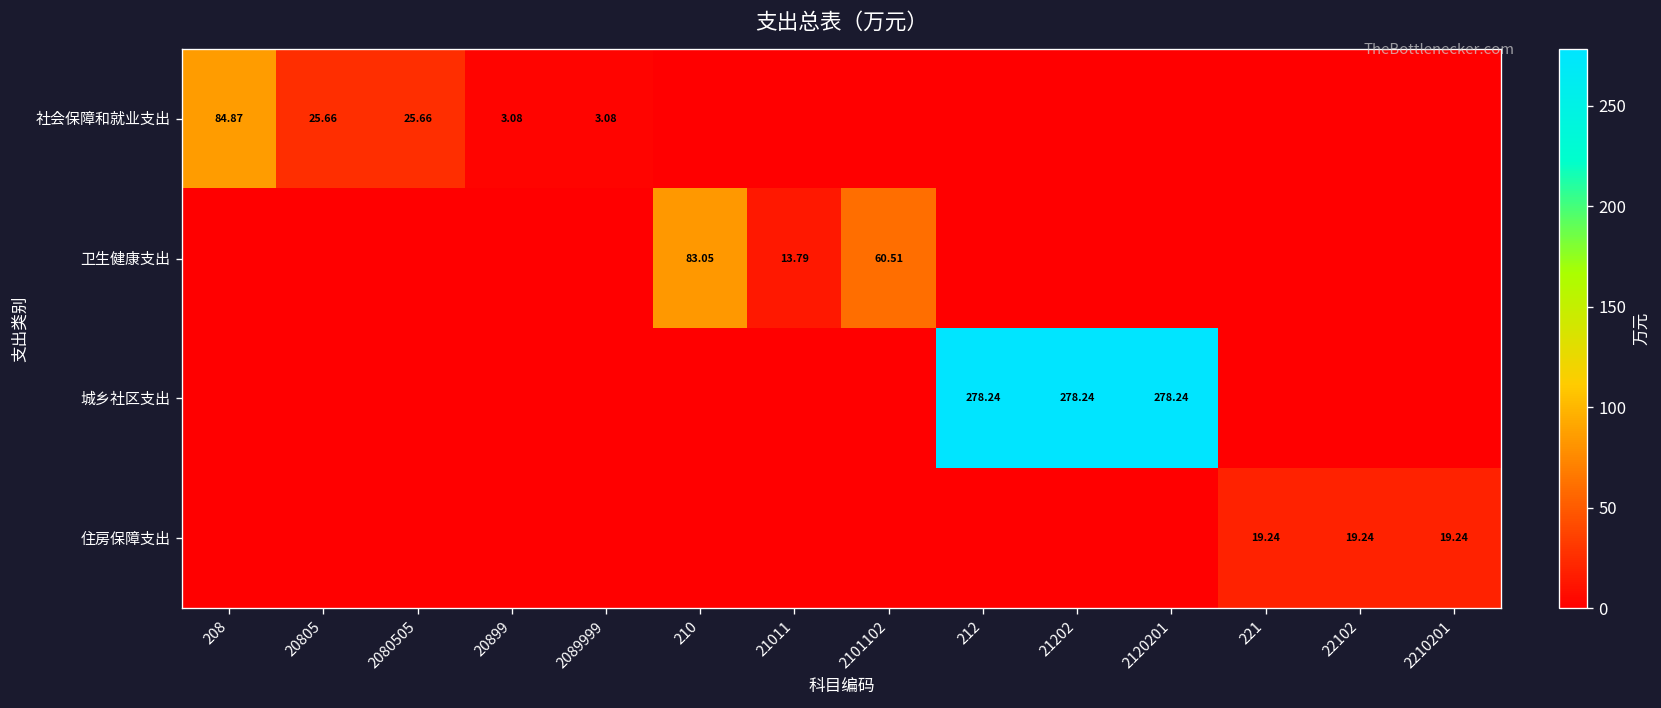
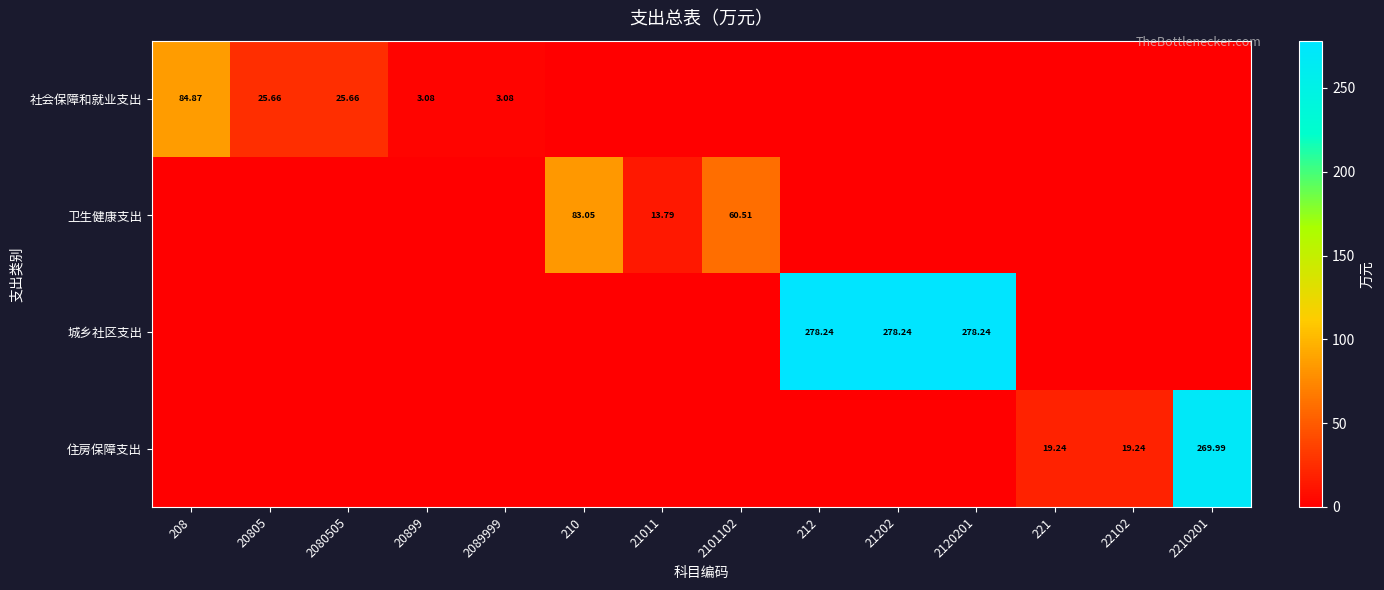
  {
    "社会保障和就业支出": {
      "208": 84.87,
      "20805": 25.66,
      "2080505": 25.66,
      "20899": 3.08,
      "2089999": 3.08
    },
    "卫生健康支出": {
      "210": 83.05,
      "21011": 13.79,
      "2101102": 60.51
    },
    "城乡社区支出": {
      "212": 278.24,
      "21202": 278.24,
      "2120201": 278.24
    },
    "住房保障支出": {
      "221": 19.24,
      "22102": 19.24,
-     "2210201": 19.24
+     "2210201": 269.99
    }
  }
